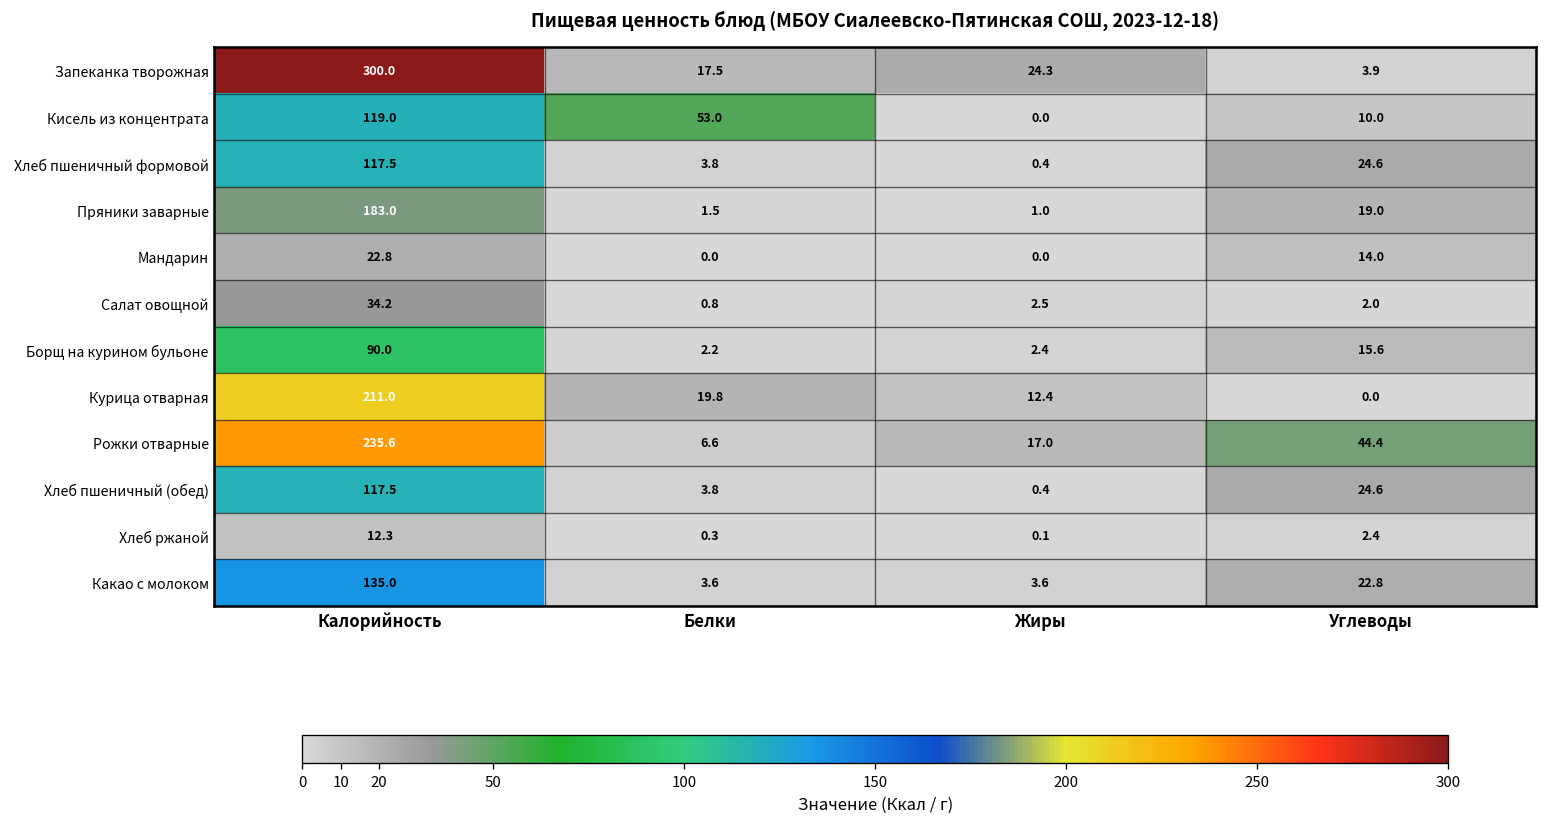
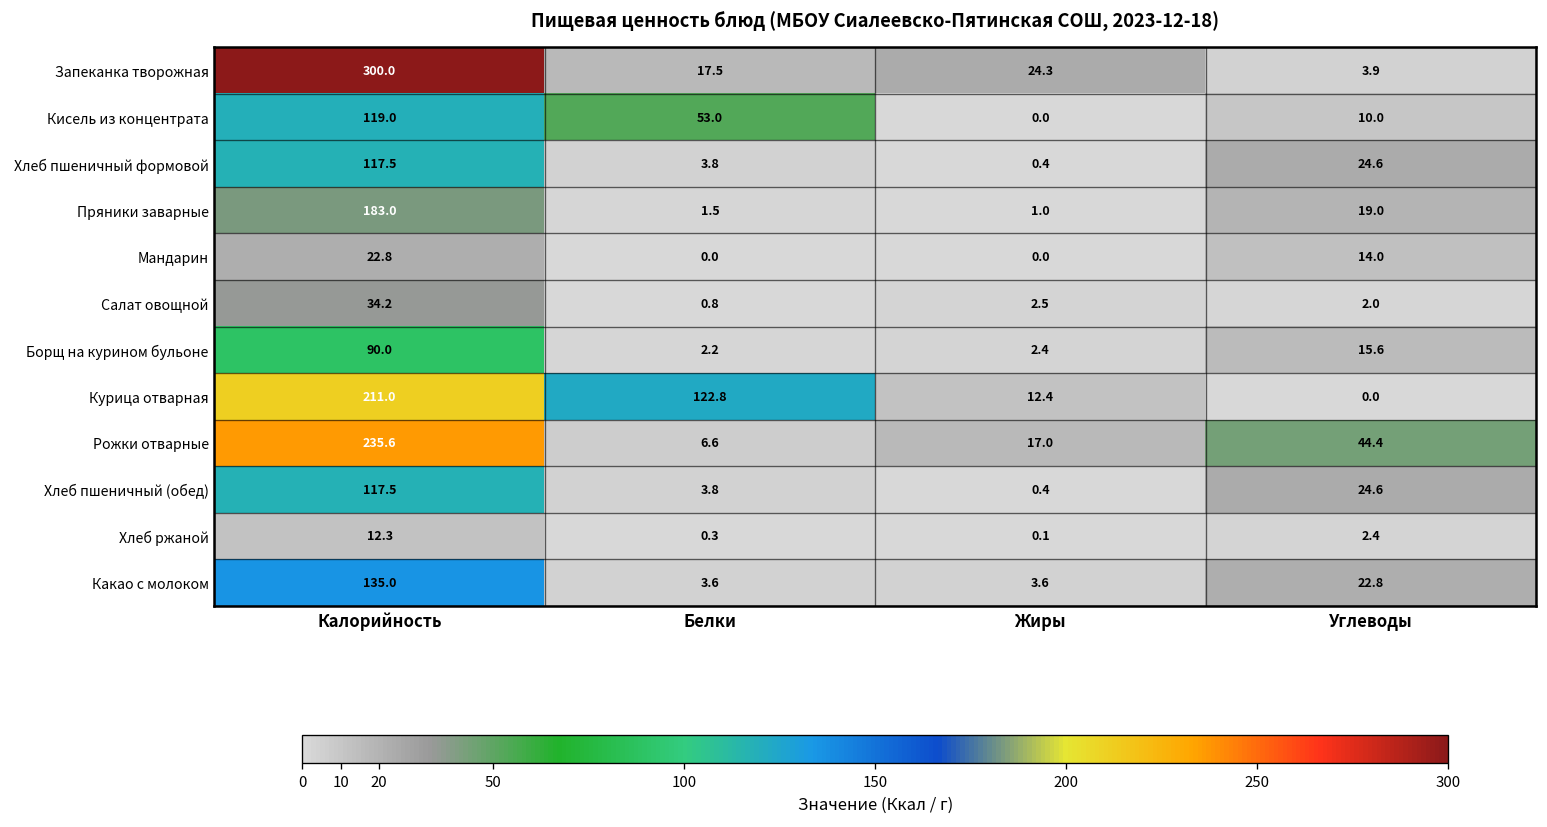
  {
    "Запеканка творожная": {
      "Калорийность": 300.0,
      "Белки": 17.5,
      "Жиры": 24.3,
      "Углеводы": 3.9
    },
    "Кисель из концентрата": {
      "Калорийность": 119.0,
      "Белки": 53.0,
      "Жиры": 0.0,
      "Углеводы": 10.0
    },
    "Хлеб пшеничный формовой": {
      "Калорийность": 117.5,
      "Белки": 3.8,
      "Жиры": 0.4,
      "Углеводы": 24.6
    },
    "Пряники заварные": {
      "Калорийность": 183.0,
      "Белки": 1.5,
      "Жиры": 1.0,
      "Углеводы": 19.0
    },
    "Мандарин": {
      "Калорийность": 22.8,
      "Белки": 0.0,
      "Жиры": 0.0,
      "Углеводы": 14.0
    },
    "Салат овощной": {
      "Калорийность": 34.2,
      "Белки": 0.8,
      "Жиры": 2.5,
      "Углеводы": 2.0
    },
    "Борщ на курином бульоне": {
      "Калорийность": 90.0,
      "Белки": 2.2,
      "Жиры": 2.4,
      "Углеводы": 15.6
    },
    "Курица отварная": {
      "Калорийность": 211.0,
-     "Белки": 19.8,
+     "Белки": 122.8,
      "Жиры": 12.4,
      "Углеводы": 0.0
    },
    "Рожки отварные": {
      "Калорийность": 235.6,
      "Белки": 6.6,
      "Жиры": 17.0,
      "Углеводы": 44.4
    },
    "Хлеб пшеничный (обед)": {
      "Калорийность": 117.5,
      "Белки": 3.8,
      "Жиры": 0.4,
      "Углеводы": 24.6
    },
    "Хлеб ржаной": {
      "Калорийность": 12.3,
      "Белки": 0.3,
      "Жиры": 0.1,
      "Углеводы": 2.4
    },
    "Какао с молоком": {
      "Калорийность": 135.0,
      "Белки": 3.6,
      "Жиры": 3.6,
      "Углеводы": 22.8
    }
  }
